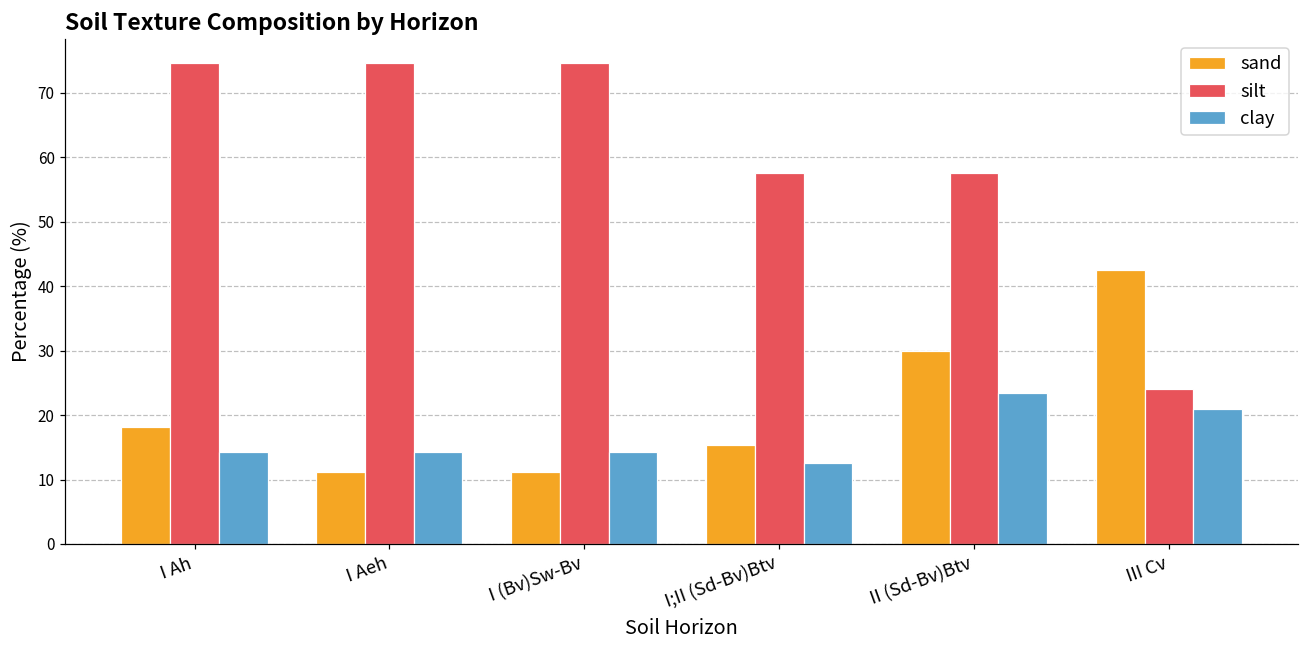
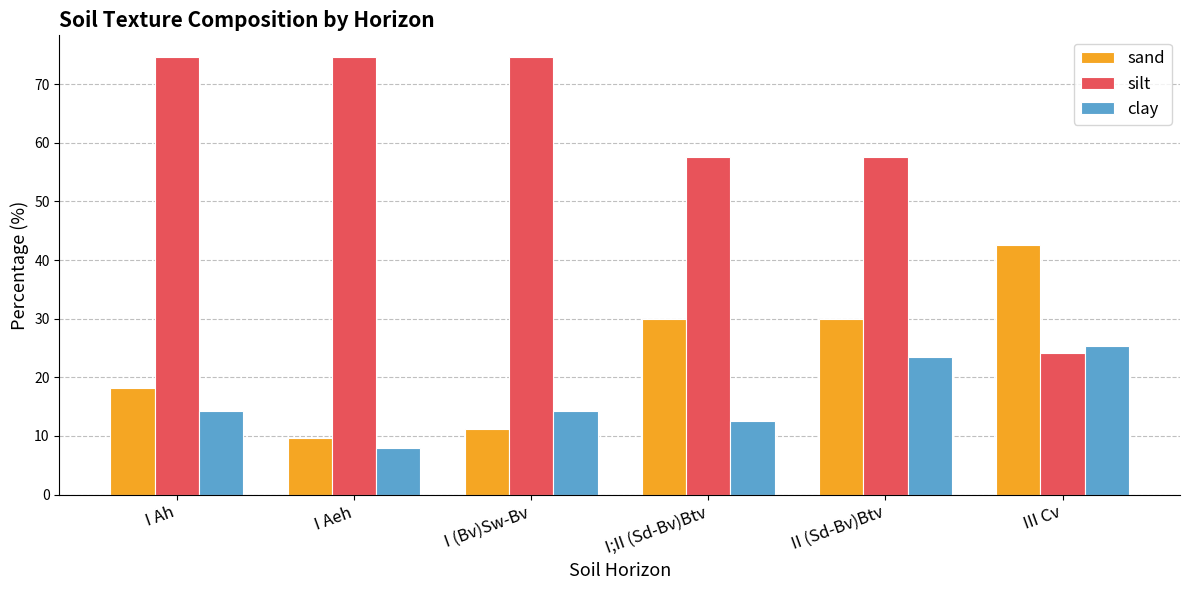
  {
    "sand": {
      "I Ah": 18,
-     "I Aeh": 11,
+     "I Aeh": 10,
      "I (Bv)Sw-Bv": 11,
-     "I;II (Sd-Bv)Btv": 15,
+     "I;II (Sd-Bv)Btv": 30,
      "II (Sd-Bv)Btv": 30,
      "III Cv": 43
    },
    "silt": {
      "I Ah": 75,
      "I Aeh": 75,
      "I (Bv)Sw-Bv": 75,
      "I;II (Sd-Bv)Btv": 58,
      "II (Sd-Bv)Btv": 58,
      "III Cv": 24
    },
    "clay": {
      "I Ah": 14,
-     "I Aeh": 14,
+     "I Aeh": 8,
      "I (Bv)Sw-Bv": 14,
      "I;II (Sd-Bv)Btv": 13,
      "II (Sd-Bv)Btv": 23,
-     "III Cv": 21
+     "III Cv": 25
    }
  }
